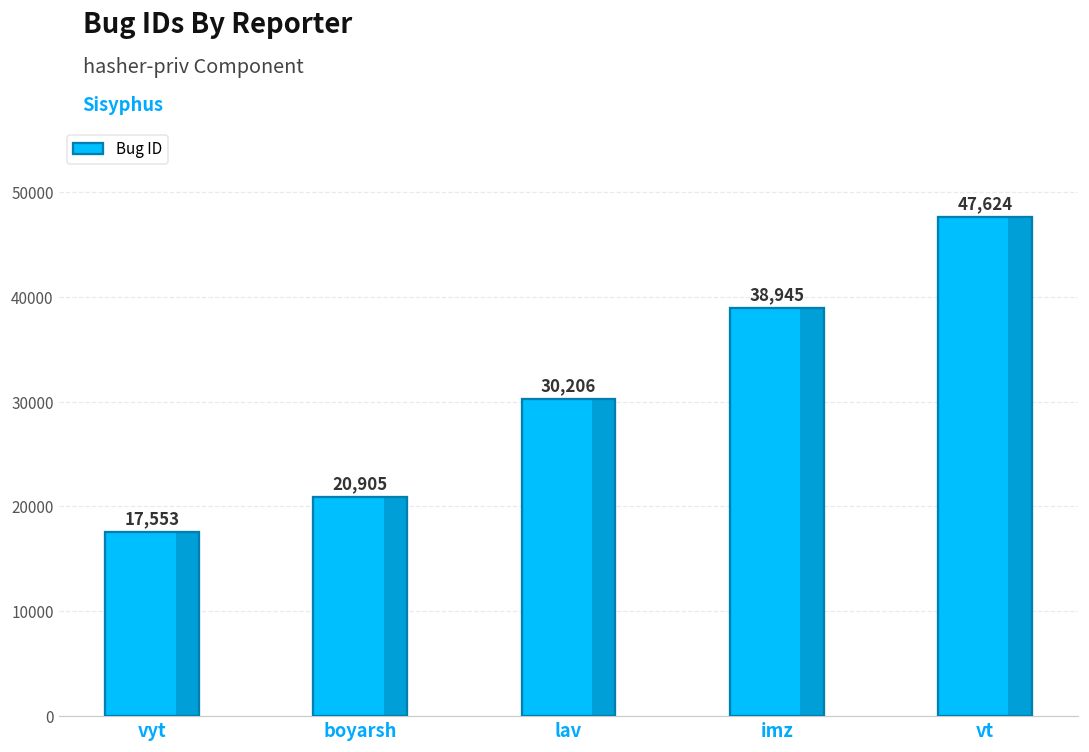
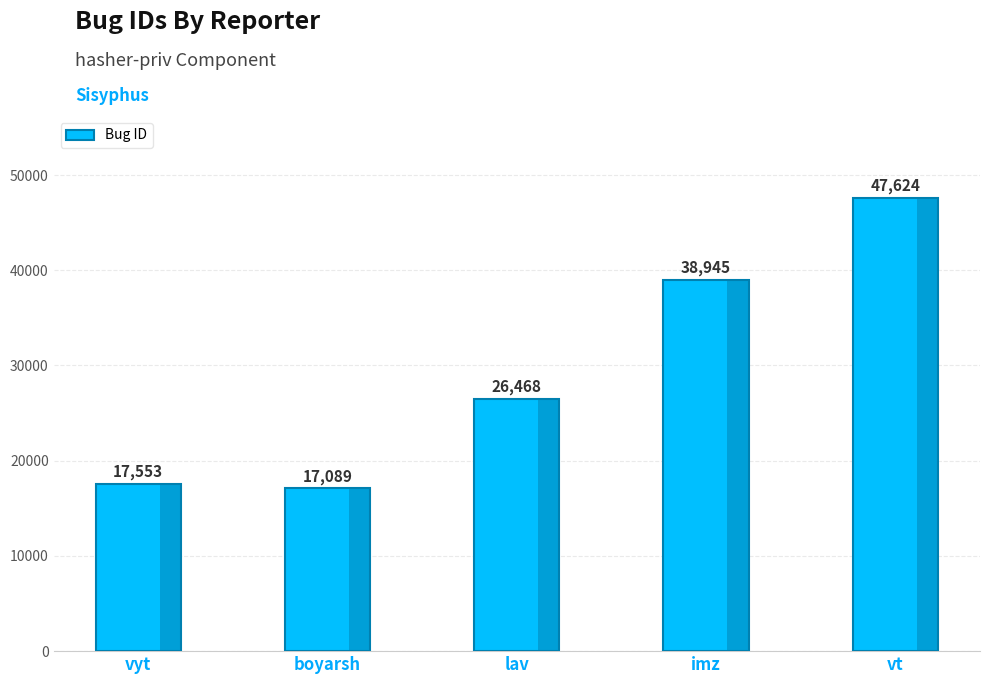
  {
    "vyt": "17,553",
-   "boyarsh": "20,905",
-   "lav": "30,206",
+   "boyarsh": "17,089",
+   "lav": "26,468",
    "imz": "38,945",
    "vt": "47,624"
  }
